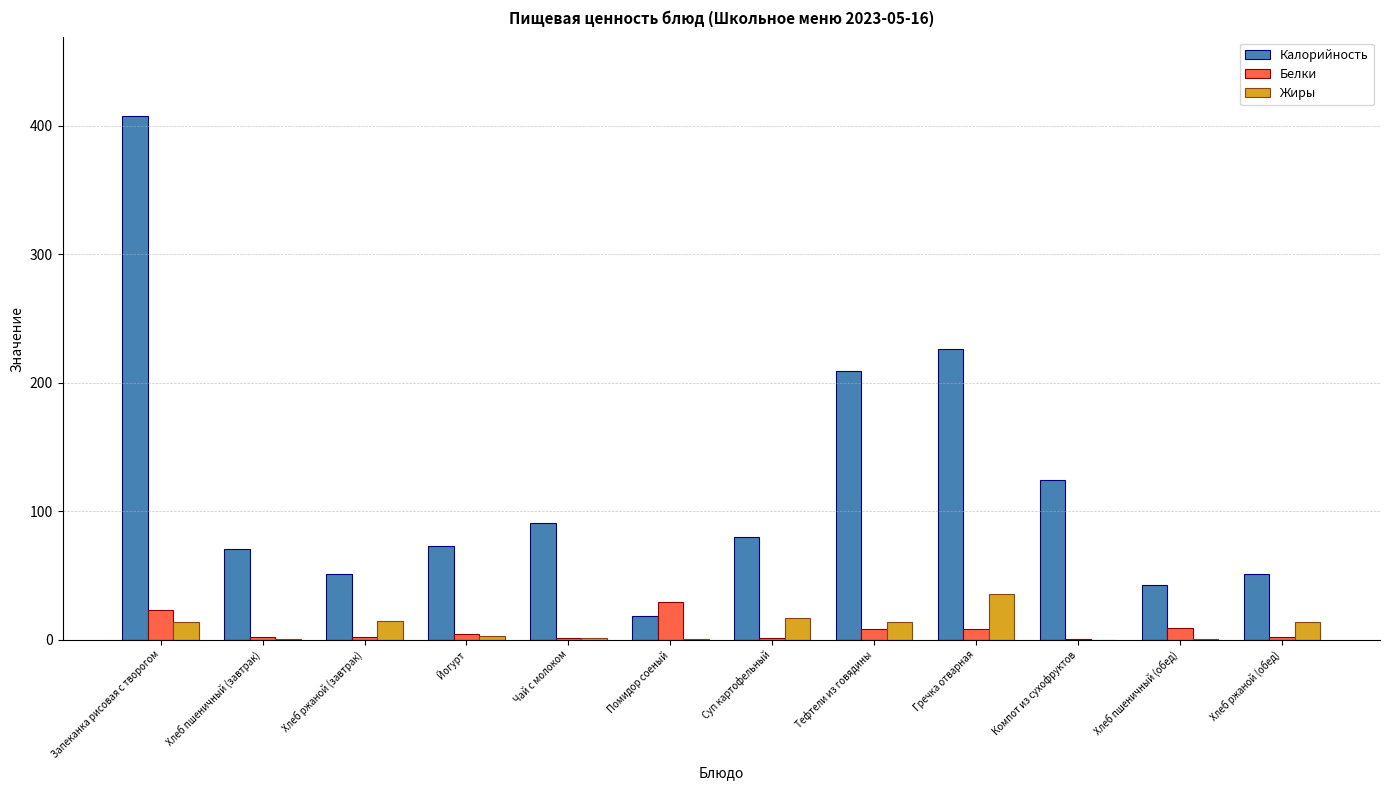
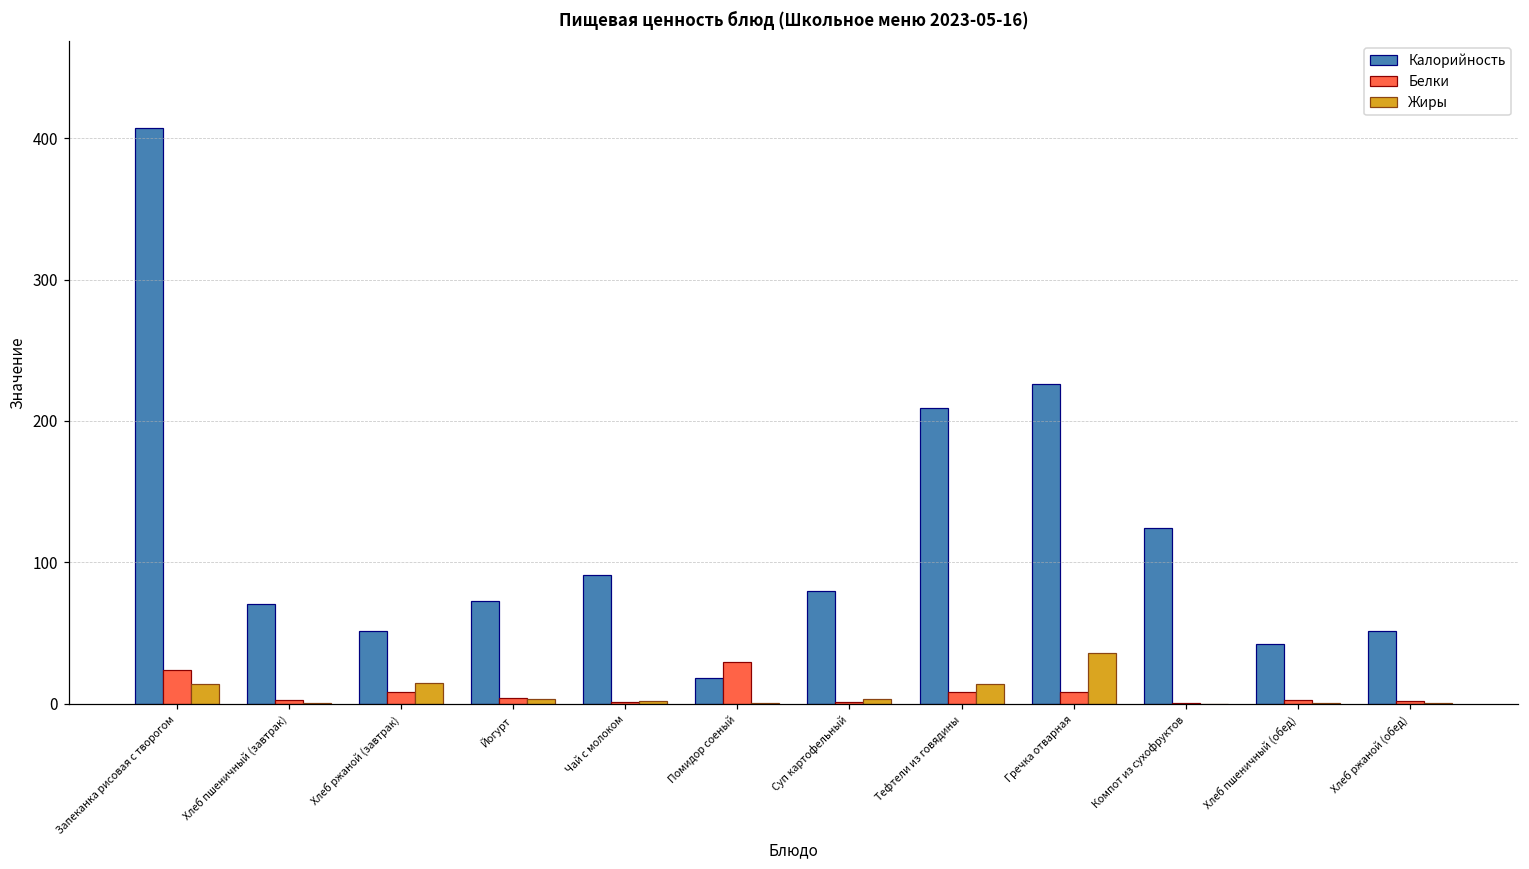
  {
    "Калорийность": {
      "Запеканка рисовая с творогом": 408,
      "Хлеб пшеничный (завтрак)": 70,
      "Хлеб ржаной (завтрак)": 51,
      "Йогурт": 73,
      "Чай с молоком": 91,
      "Помидор соеный": 18,
      "Суп картофельный": 80,
      "Тефтели из говядины": 209,
      "Гречка отварная": 226,
      "Компот из сухофруктов": 124,
      "Хлеб пшеничный (обед)": 42,
      "Хлеб ржаной (обед)": 51
    },
    "Белки": {
      "Запеканка рисовая с творогом": 23,
      "Хлеб пшеничный (завтрак)": 2,
-     "Хлеб ржаной (завтрак)": 2,
+     "Хлеб ржаной (завтрак)": 8,
      "Йогурт": 4,
      "Помидор соеный": 30,
      "Тефтели из говядины": 8,
      "Гречка отварная": 8,
-     "Хлеб пшеничный (обед)": 9,
+     "Хлеб пшеничный (обед)": 2,
      "Хлеб ржаной (обед)": 2
    },
    "Жиры": {
      "Запеканка рисовая с творогом": 14,
      "Хлеб ржаной (завтрак)": 15,
      "Йогурт": 3,
-     "Суп картофельный": 17,
+     "Суп картофельный": 3,
      "Тефтели из говядины": 14,
      "Гречка отварная": 36,
      "Компот из сухофруктов": 0,
-     "Хлеб ржаной (обед)": 14
+     "Хлеб ржаной (обед)": 0
    }
  }
